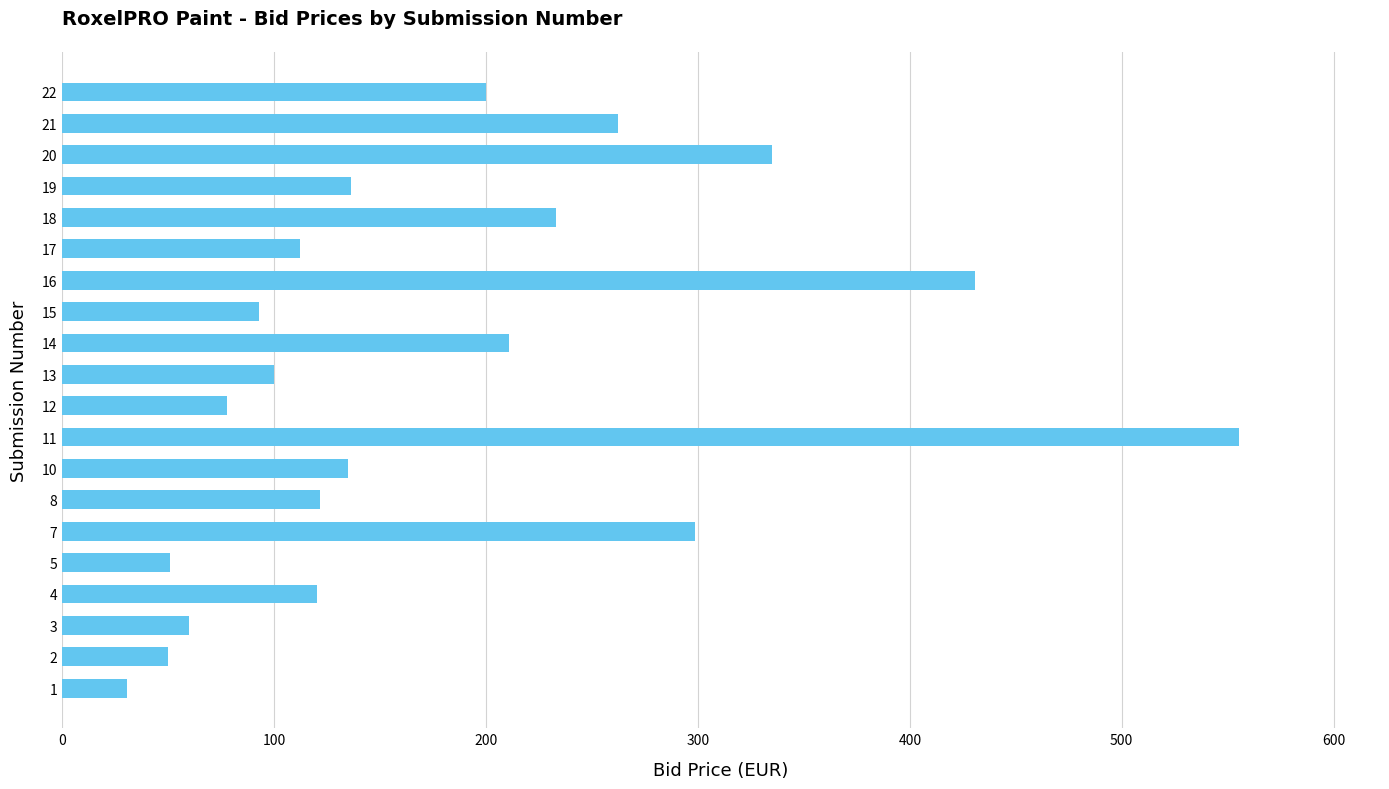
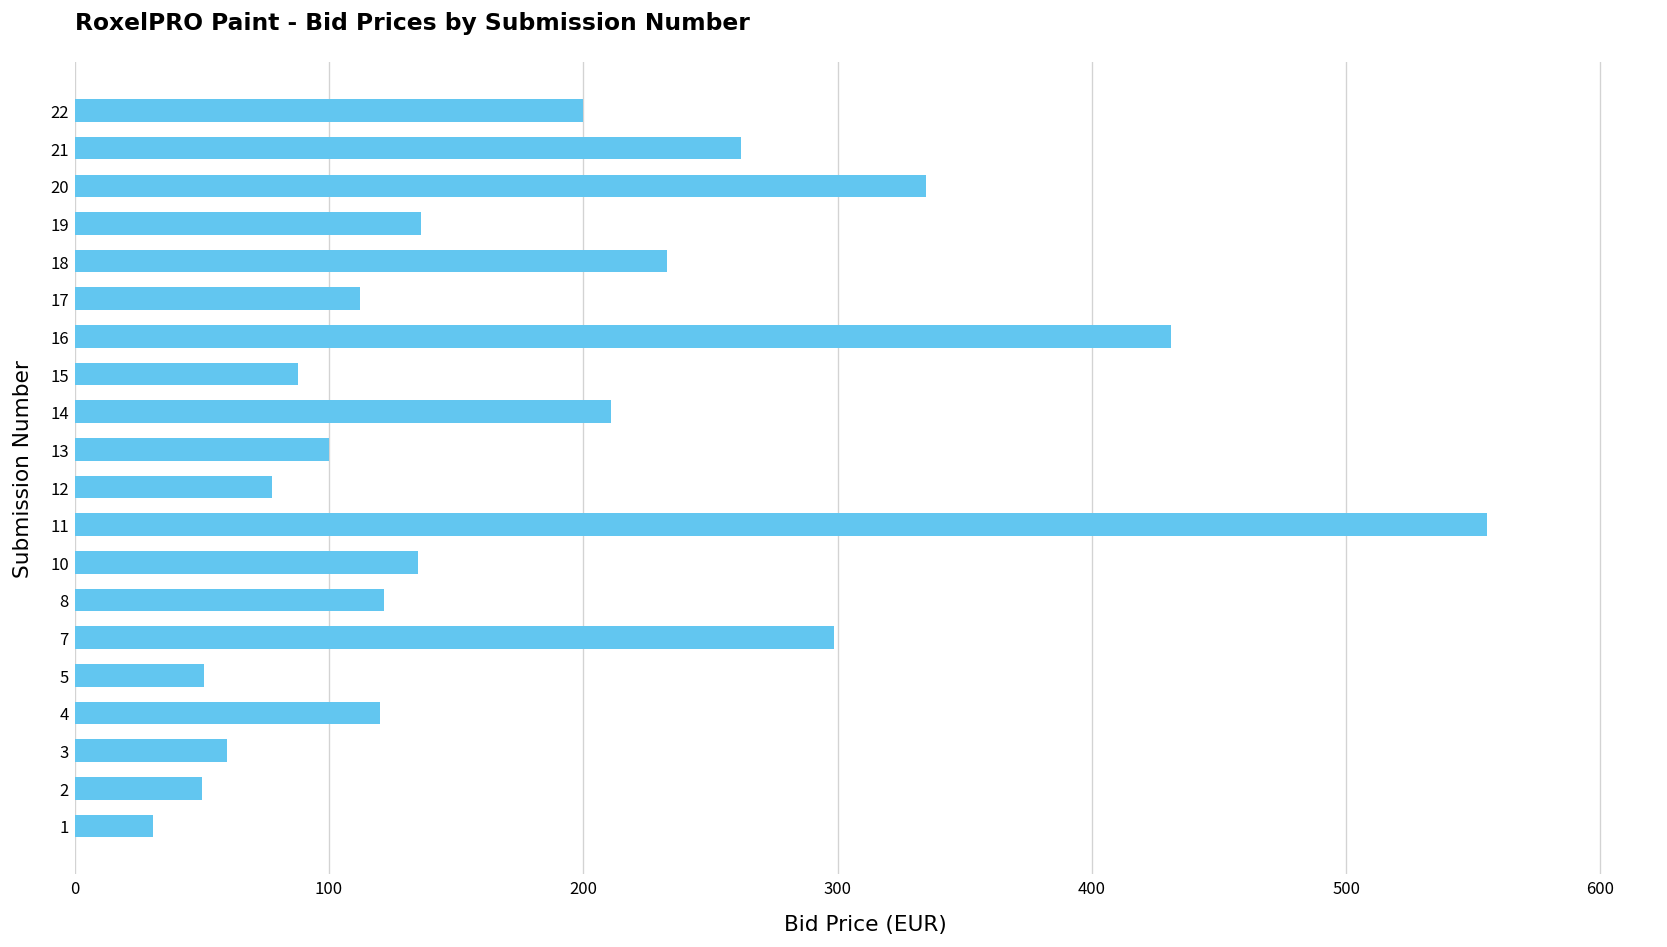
  {
    "22": 200,
    "21": 262,
    "20": 335,
    "19": 136,
    "18": 233,
    "17": 112,
    "16": 431,
-   "15": 93,
+   "15": 88,
    "14": 211,
    "13": 100,
    "12": 78,
    "11": 555,
    "10": 135,
    "8": 122,
    "7": 299,
    "5": 51,
    "4": 120,
    "3": 60,
    "2": 50,
    "1": 31
  }
